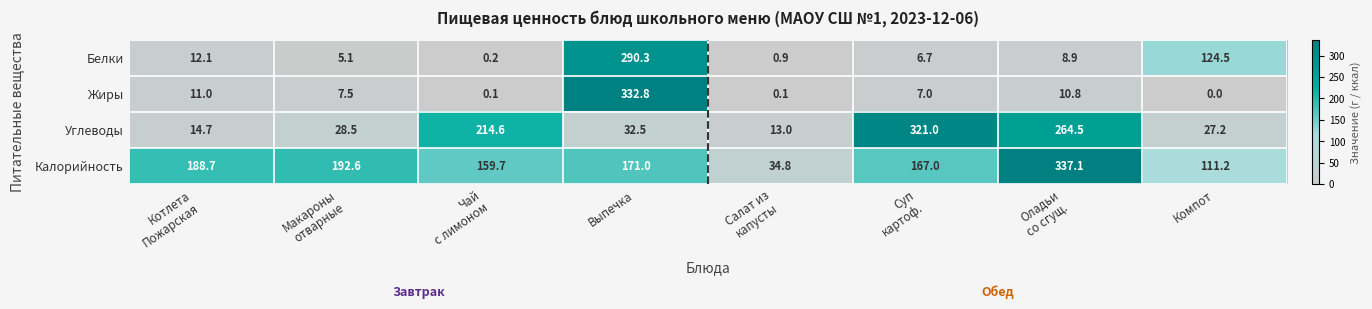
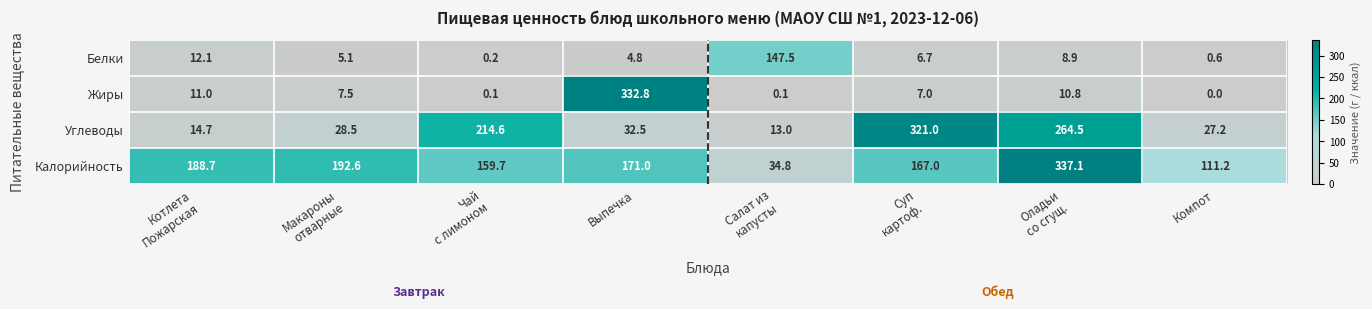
  {
    "Белки": {
      "Котлета Пожарская": 12.1,
      "Макароны отварные": 5.1,
      "Чай с лимоном": 0.2,
-     "Выпечка": 290.3,
-     "Салат из капусты": 0.9,
+     "Выпечка": 4.8,
+     "Салат из капусты": 147.5,
      "Суп картоф.": 6.7,
      "Оладьи со сгущ.": 8.9,
-     "Компот": 124.5
+     "Компот": 0.6
    },
    "Жиры": {
      "Котлета Пожарская": 11.0,
      "Макароны отварные": 7.5,
      "Чай с лимоном": 0.1,
      "Выпечка": 332.8,
      "Салат из капусты": 0.1,
      "Суп картоф.": 7.0,
      "Оладьи со сгущ.": 10.8,
      "Компот": 0.0
    },
    "Углеводы": {
      "Котлета Пожарская": 14.7,
      "Макароны отварные": 28.5,
      "Чай с лимоном": 214.6,
      "Выпечка": 32.5,
      "Салат из капусты": 13.0,
      "Суп картоф.": 321.0,
      "Оладьи со сгущ.": 264.5,
      "Компот": 27.2
    },
    "Калорийность": {
      "Котлета Пожарская": 188.7,
      "Макароны отварные": 192.6,
      "Чай с лимоном": 159.7,
      "Выпечка": 171.0,
      "Салат из капусты": 34.8,
      "Суп картоф.": 167.0,
      "Оладьи со сгущ.": 337.1,
      "Компот": 111.2
    }
  }
